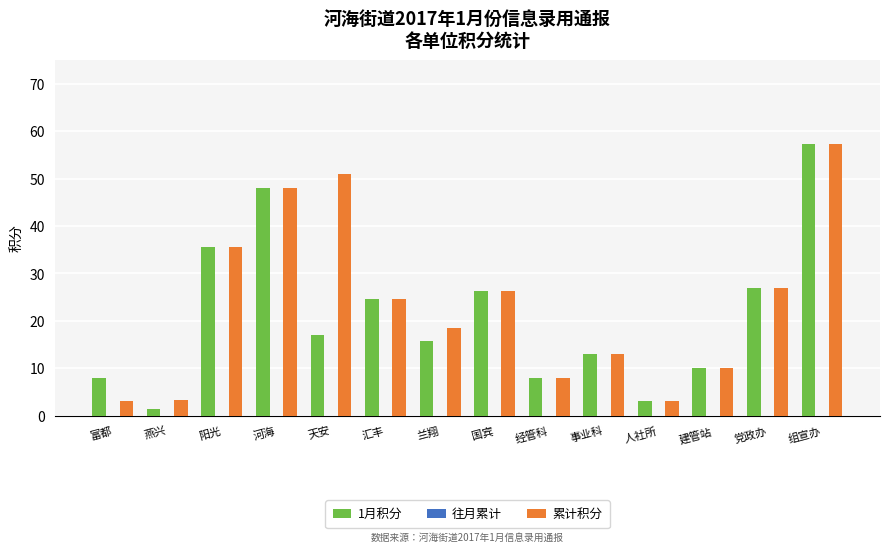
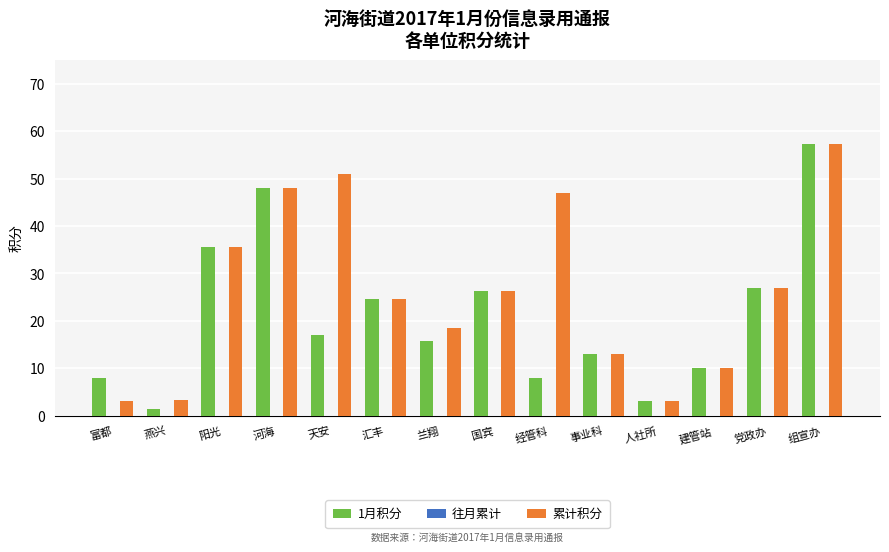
  {
    "1月积分": {
      "富都": 8,
      "燕兴": 1,
      "阳光": 36,
      "河海": 48,
      "天安": 17,
      "汇丰": 25,
      "兰翔": 16,
      "国宾": 26,
      "经管科": 8,
      "事业科": 13,
      "人社所": 3,
      "建管站": 10,
      "党政办": 27,
      "组宣办": 57
    },
    "往月累计": {
      "富都": 0,
      "燕兴": 0,
      "阳光": 0,
      "河海": 0,
      "天安": 0,
      "汇丰": 0,
      "兰翔": 0,
      "国宾": 0,
      "经管科": 0,
      "事业科": 0,
      "人社所": 0,
      "建管站": 0,
      "党政办": 0,
      "组宣办": 0
    },
    "累计积分": {
      "富都": 3,
      "燕兴": 3,
      "阳光": 36,
      "河海": 48,
      "天安": 51,
      "汇丰": 25,
      "兰翔": 18,
      "国宾": 26,
-     "经管科": 8,
+     "经管科": 47,
      "事业科": 13,
      "人社所": 3,
      "建管站": 10,
      "党政办": 27,
      "组宣办": 57
    }
  }
